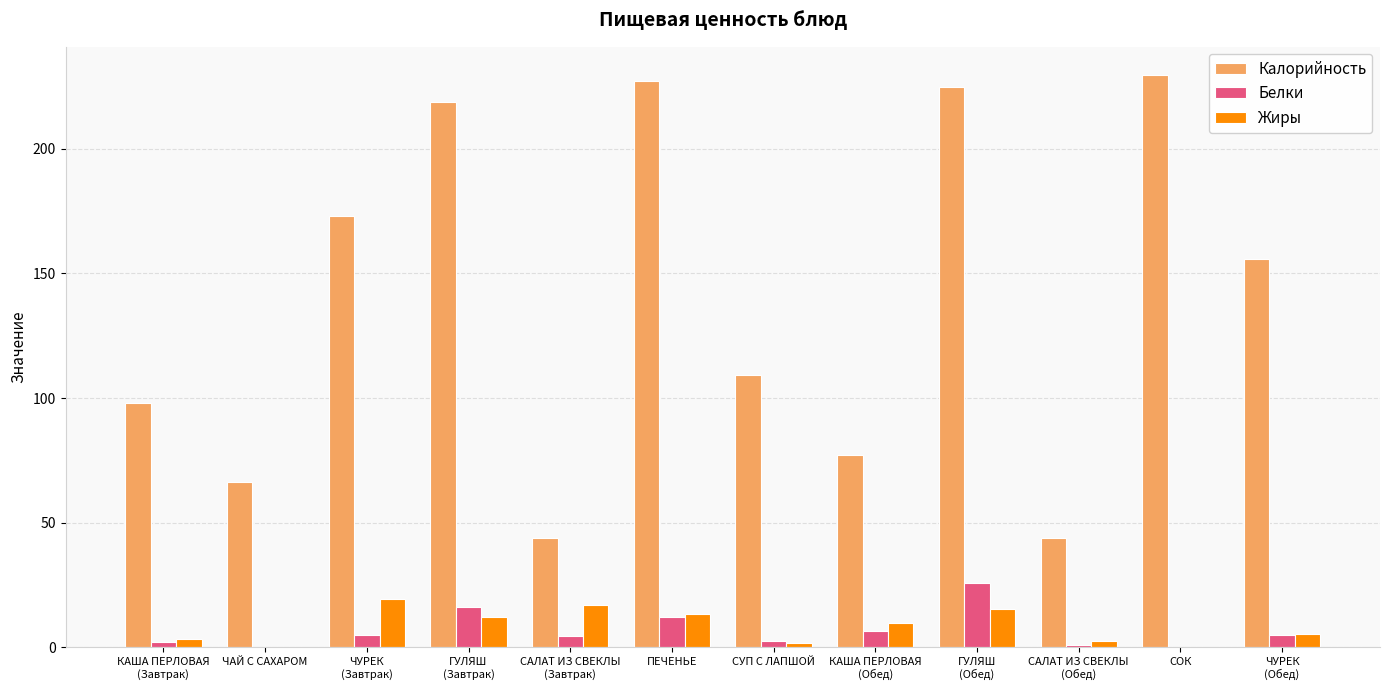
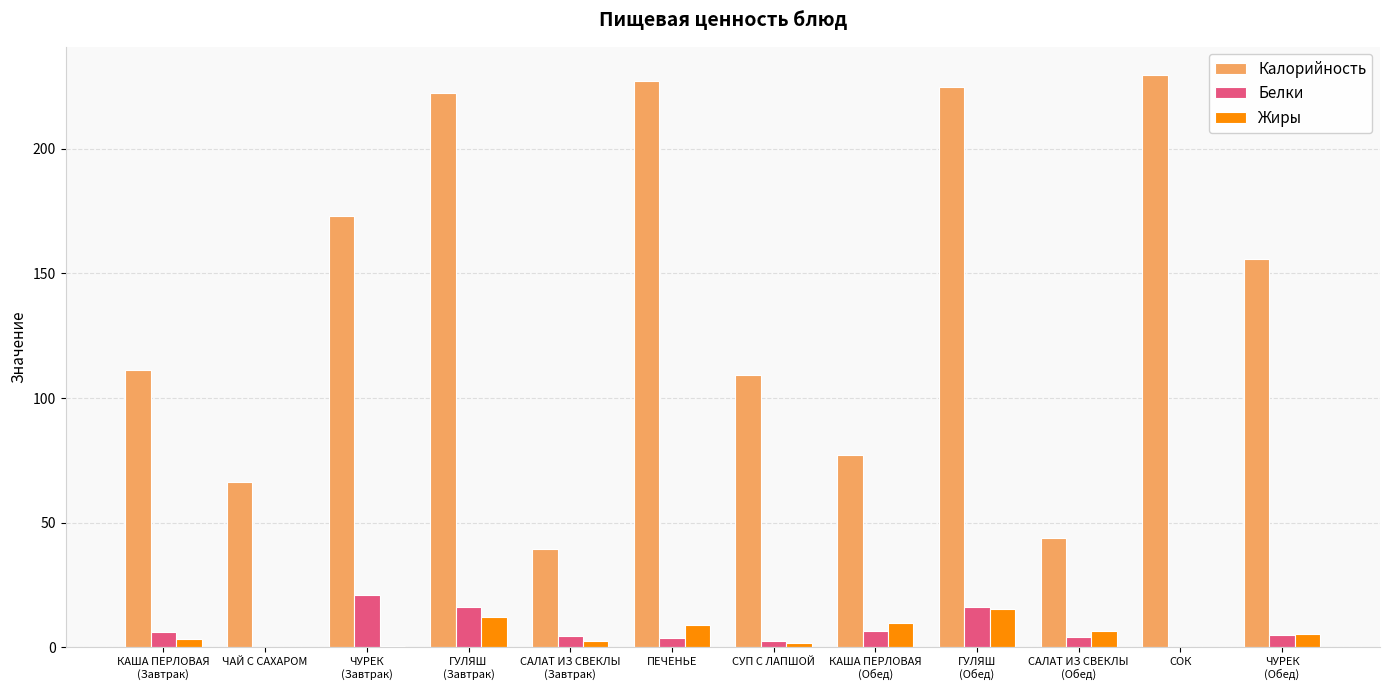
  {
    "Калорийность": {
-     "КАША ПЕРЛОВАЯ (Завтрак)": 98,
+     "КАША ПЕРЛОВАЯ (Завтрак)": 111,
      "ЧАЙ С САХАРОМ": 66,
      "ЧУРЕК (Завтрак)": 173,
-     "ГУЛЯШ (Завтрак)": 219,
-     "САЛАТ ИЗ СВЕКЛЫ (Завтрак)": 44,
+     "ГУЛЯШ (Завтрак)": 222,
+     "САЛАТ ИЗ СВЕКЛЫ (Завтрак)": 39,
      "ПЕЧЕНЬЕ": 227,
      "СУП С ЛАПШОЙ": 109,
      "КАША ПЕРЛОВАЯ (Обед)": 77,
      "ГУЛЯШ (Обед)": 225,
      "САЛАТ ИЗ СВЕКЛЫ (Обед)": 44,
      "СОК": 230,
      "ЧУРЕК (Обед)": 156
    },
    "Белки": {
-     "КАША ПЕРЛОВАЯ (Завтрак)": 2,
-     "ЧУРЕК (Завтрак)": 5,
+     "КАША ПЕРЛОВАЯ (Завтрак)": 6,
+     "ЧУРЕК (Завтрак)": 21,
      "ГУЛЯШ (Завтрак)": 16,
      "САЛАТ ИЗ СВЕКЛЫ (Завтрак)": 4,
-     "ПЕЧЕНЬЕ": 12,
+     "ПЕЧЕНЬЕ": 4,
      "СУП С ЛАПШОЙ": 3,
      "КАША ПЕРЛОВАЯ (Обед)": 6,
-     "ГУЛЯШ (Обед)": 26,
-     "САЛАТ ИЗ СВЕКЛЫ (Обед)": 1,
+     "ГУЛЯШ (Обед)": 16,
+     "САЛАТ ИЗ СВЕКЛЫ (Обед)": 4,
      "СОК": 0,
      "ЧУРЕК (Обед)": 5
    },
    "Жиры": {
      "КАША ПЕРЛОВАЯ (Завтрак)": 3,
      "ЧАЙ С САХАРОМ": 0,
-     "ЧУРЕК (Завтрак)": 19,
+     "ЧУРЕК (Завтрак)": 1,
      "ГУЛЯШ (Завтрак)": 12,
-     "САЛАТ ИЗ СВЕКЛЫ (Завтрак)": 17,
-     "ПЕЧЕНЬЕ": 13,
+     "САЛАТ ИЗ СВЕКЛЫ (Завтрак)": 2,
+     "ПЕЧЕНЬЕ": 9,
      "СУП С ЛАПШОЙ": 2,
      "КАША ПЕРЛОВАЯ (Обед)": 10,
      "ГУЛЯШ (Обед)": 15,
-     "САЛАТ ИЗ СВЕКЛЫ (Обед)": 2,
+     "САЛАТ ИЗ СВЕКЛЫ (Обед)": 6,
      "СОК": 0,
      "ЧУРЕК (Обед)": 5
    }
  }
